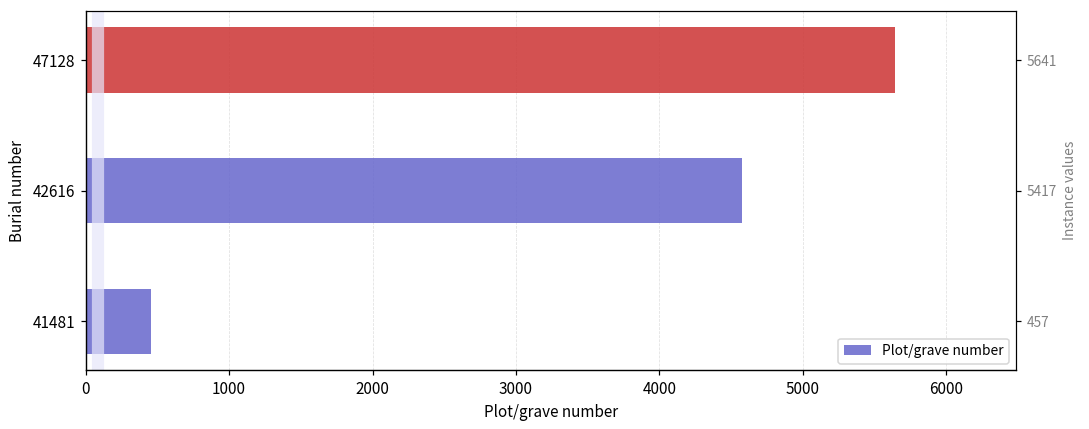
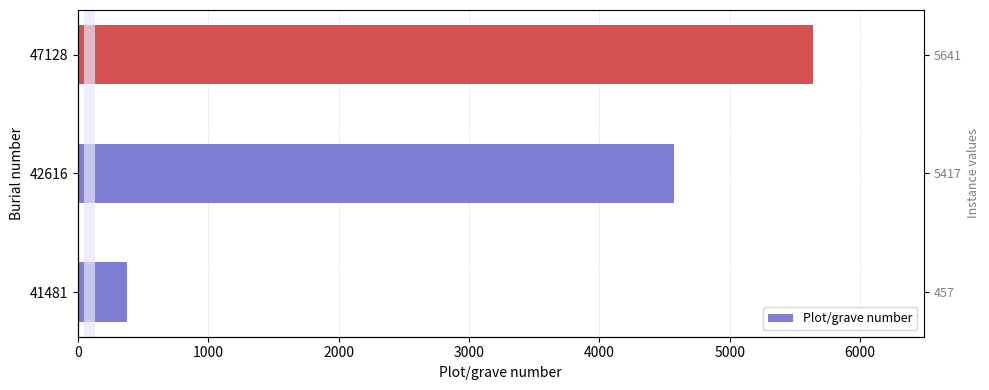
  {
    "47128": 5640,
    "42616": 4570,
-   "41481": 460
+   "41481": 380
  }
